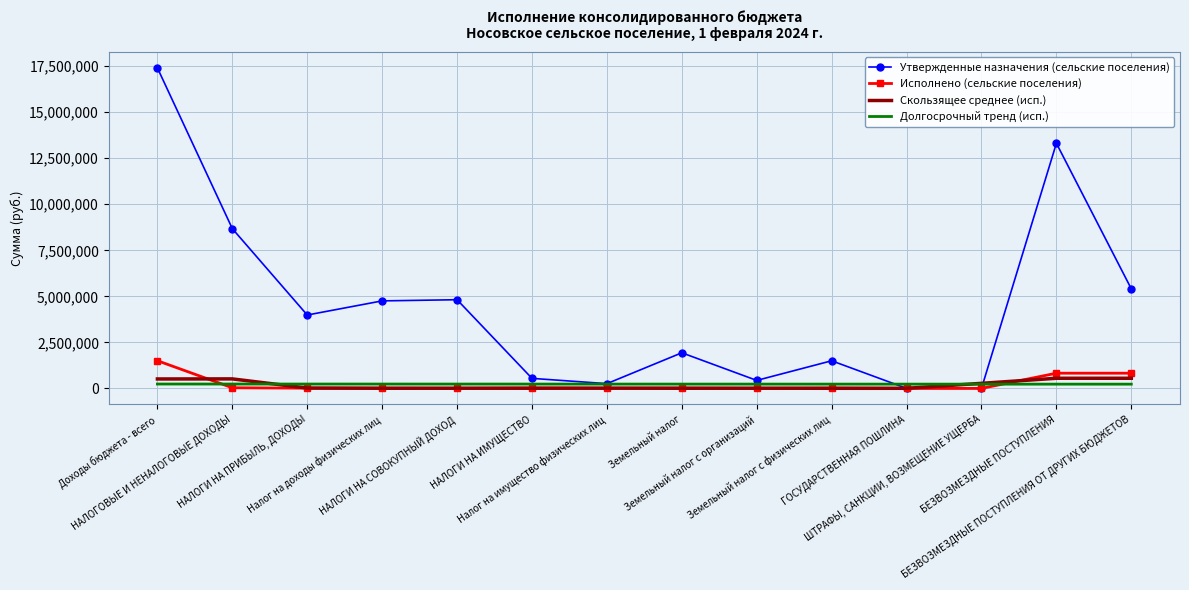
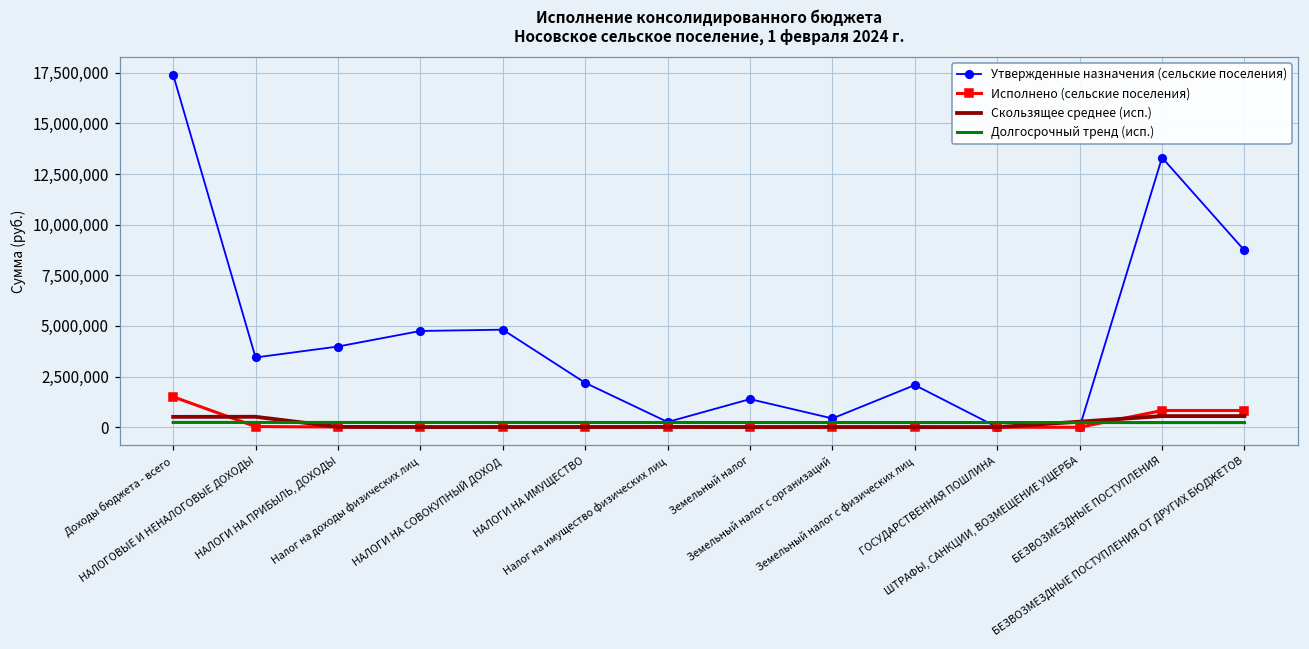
  {
    "Утвержденные назначения (сельские поселения)": {
      "Доходы бюджета - всего": "17,400,000",
-     "НАЛОГОВЫЕ И НЕНАЛОГОВЫЕ ДОХОДЫ": "8,700,000",
+     "НАЛОГОВЫЕ И НЕНАЛОГОВЫЕ ДОХОДЫ": "3,400,000",
      "НАЛОГИ НА ПРИБЫЛЬ, ДОХОДЫ": "4,000,000",
      "Налог на доходы физических лиц": "4,800,000",
      "НАЛОГИ НА СОВОКУПНЫЙ ДОХОД": "4,800,000",
-     "НАЛОГИ НА ИМУЩЕСТВО": "500,000",
-     "Земельный налог": "1,900,000",
+     "НАЛОГИ НА ИМУЩЕСТВО": "2,200,000",
+     "Земельный налог": "1,400,000",
      "Земельный налог с организаций": "400,000",
-     "Земельный налог с физических лиц": "1,500,000",
+     "Земельный налог с физических лиц": "2,100,000",
      "БЕЗВОЗМЕЗДНЫЕ ПОСТУПЛЕНИЯ": "13,300,000",
-     "БЕЗВОЗМЕЗДНЫЕ ПОСТУПЛЕНИЯ ОТ ДРУГИХ БЮДЖЕТОВ": "5,400,000"
+     "БЕЗВОЗМЕЗДНЫЕ ПОСТУПЛЕНИЯ ОТ ДРУГИХ БЮДЖЕТОВ": "8,700,000"
    },
    "Исполнено (сельские поселения)": {
      "Доходы бюджета - всего": "1,500,000",
      "НАЛОГОВЫЕ И НЕНАЛОГОВЫЕ ДОХОДЫ": "0",
      "БЕЗВОЗМЕЗДНЫЕ ПОСТУПЛЕНИЯ": "800,000",
      "БЕЗВОЗМЕЗДНЫЕ ПОСТУПЛЕНИЯ ОТ ДРУГИХ БЮДЖЕТОВ": "800,000"
    },
    "Скользящее среднее (исп.)": {
      "Доходы бюджета - всего": "500,000",
      "НАЛОГОВЫЕ И НЕНАЛОГОВЫЕ ДОХОДЫ": "500,000",
      "БЕЗВОЗМЕЗДНЫЕ ПОСТУПЛЕНИЯ": "600,000",
      "БЕЗВОЗМЕЗДНЫЕ ПОСТУПЛЕНИЯ ОТ ДРУГИХ БЮДЖЕТОВ": "600,000"
    },
    "Долгосрочный тренд (исп.)": {
      "Доходы бюджета - всего": "200,000",
      "НАЛОГОВЫЕ И НЕНАЛОГОВЫЕ ДОХОДЫ": "200,000",
      "НАЛОГИ НА ПРИБЫЛЬ, ДОХОДЫ": "200,000",
      "Налог на доходы физических лиц": "200,000",
      "НАЛОГИ НА СОВОКУПНЫЙ ДОХОД": "200,000",
      "НАЛОГИ НА ИМУЩЕСТВО": "200,000",
      "Земельный налог": "200,000",
      "Земельный налог с организаций": "200,000",
      "Земельный налог с физических лиц": "200,000",
      "ГОСУДАРСТВЕННАЯ ПОШЛИНА": "200,000",
      "БЕЗВОЗМЕЗДНЫЕ ПОСТУПЛЕНИЯ": "200,000",
      "БЕЗВОЗМЕЗДНЫЕ ПОСТУПЛЕНИЯ ОТ ДРУГИХ БЮДЖЕТОВ": "200,000"
    }
  }
